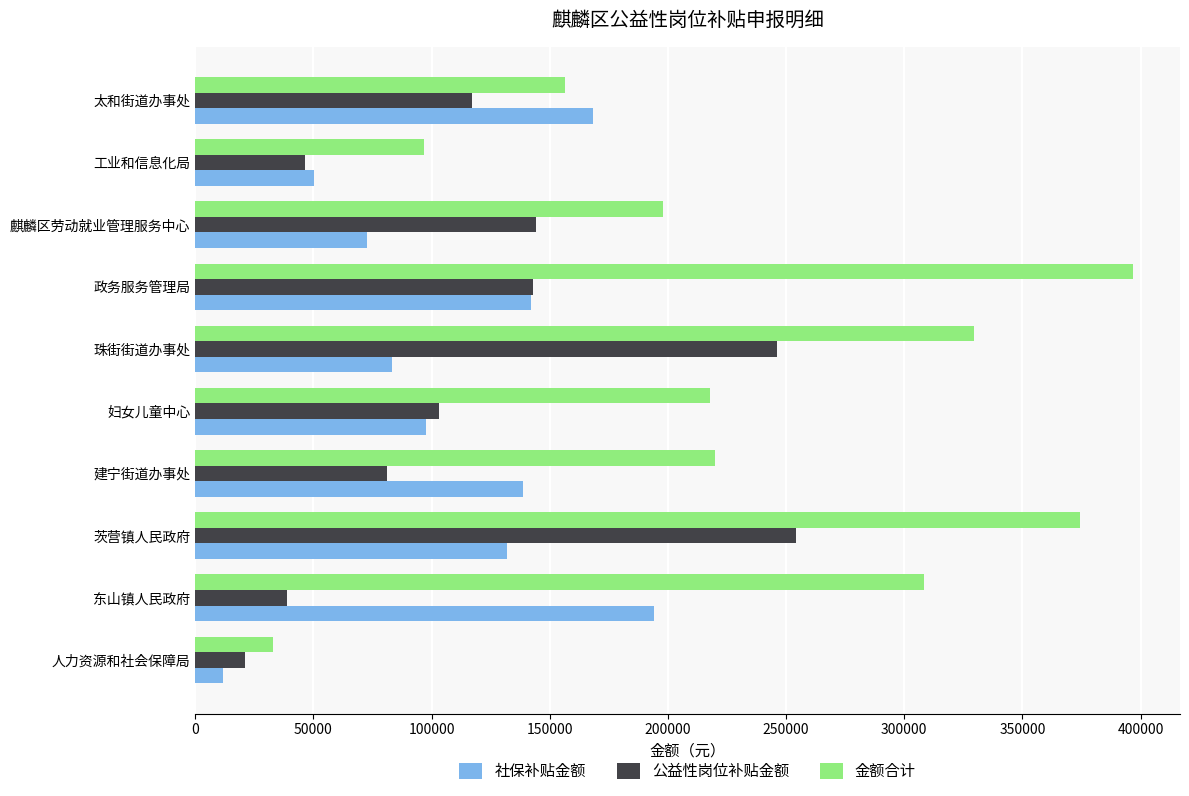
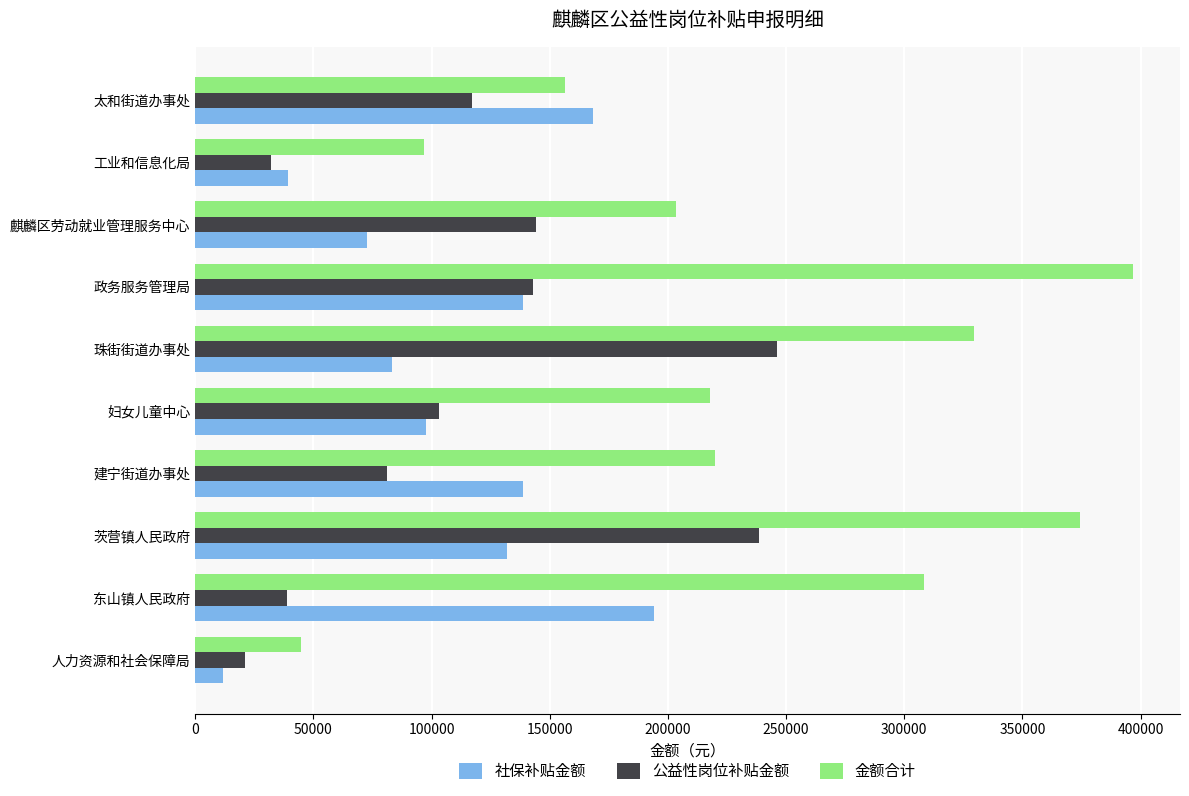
  {
    "社保补贴金额": {
      "太和街道办事处": 168000,
-     "工业和信息化局": 50000,
+     "工业和信息化局": 39000,
      "麒麟区劳动就业管理服务中心": 73000,
-     "政务服务管理局": 142000,
+     "政务服务管理局": 139000,
      "珠街街道办事处": 83000,
      "妇女儿童中心": 98000,
      "建宁街道办事处": 139000,
      "茨营镇人民政府": 132000,
      "东山镇人民政府": 194000,
      "人力资源和社会保障局": 12000
    },
    "公益性岗位补贴金额": {
      "太和街道办事处": 117000,
-     "工业和信息化局": 47000,
+     "工业和信息化局": 32000,
      "麒麟区劳动就业管理服务中心": 144000,
      "政务服务管理局": 143000,
      "珠街街道办事处": 246000,
      "妇女儿童中心": 103000,
      "建宁街道办事处": 81000,
-     "茨营镇人民政府": 254000,
+     "茨营镇人民政府": 239000,
      "东山镇人民政府": 39000,
      "人力资源和社会保障局": 21000
    },
    "金额合计": {
      "太和街道办事处": 157000,
      "工业和信息化局": 97000,
-     "麒麟区劳动就业管理服务中心": 198000,
+     "麒麟区劳动就业管理服务中心": 203000,
      "政务服务管理局": 397000,
      "珠街街道办事处": 329000,
      "妇女儿童中心": 218000,
      "建宁街道办事处": 220000,
      "茨营镇人民政府": 374000,
      "东山镇人民政府": 308000,
-     "人力资源和社会保障局": 33000
+     "人力资源和社会保障局": 45000
    }
  }
